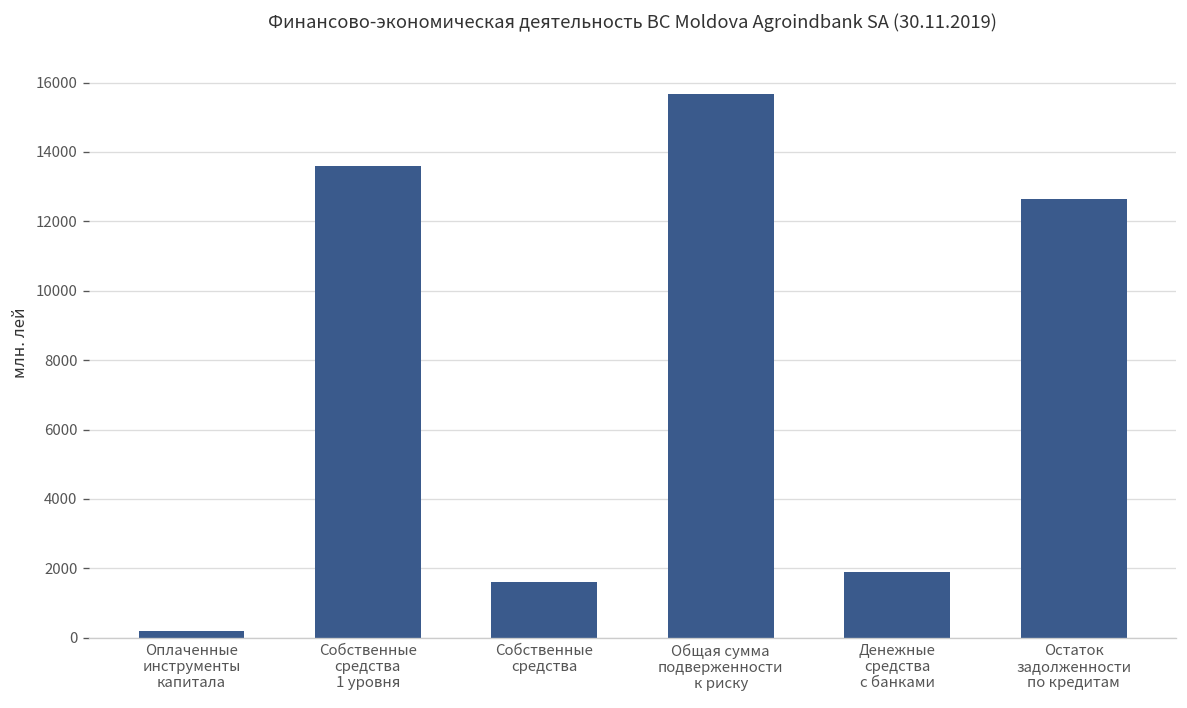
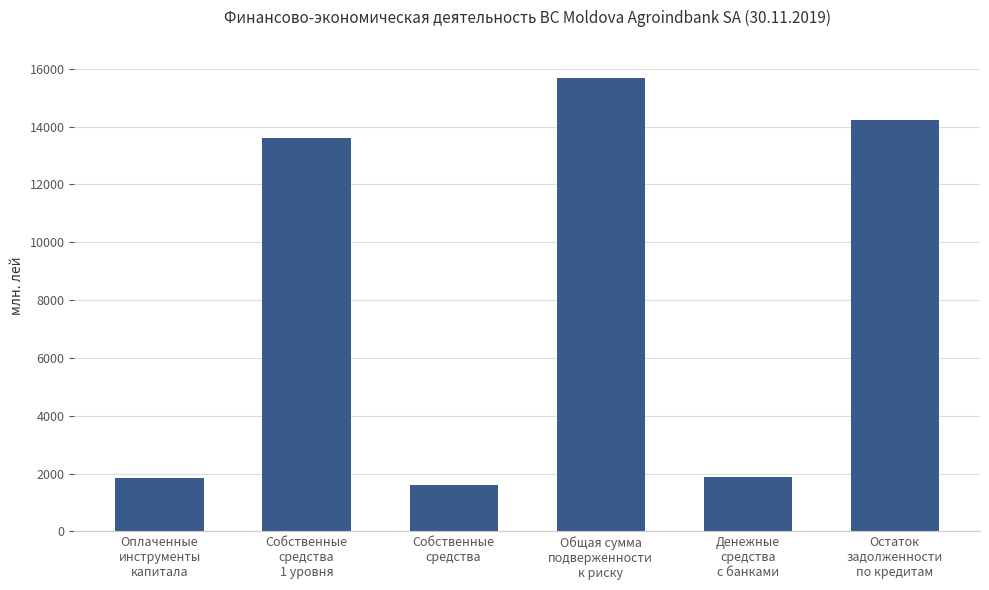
  {
-   "Оплаченные инструменты капитала": 200,
+   "Оплаченные инструменты капитала": 1800,
    "Собственные средства 1 уровня": 13600,
    "Собственные средства": 1600,
    "Общая сумма подверженности к риску": 15700,
    "Денежные средства с банками": 1900,
-   "Остаток задолженности по кредитам": 12700
+   "Остаток задолженности по кредитам": 14200
  }
